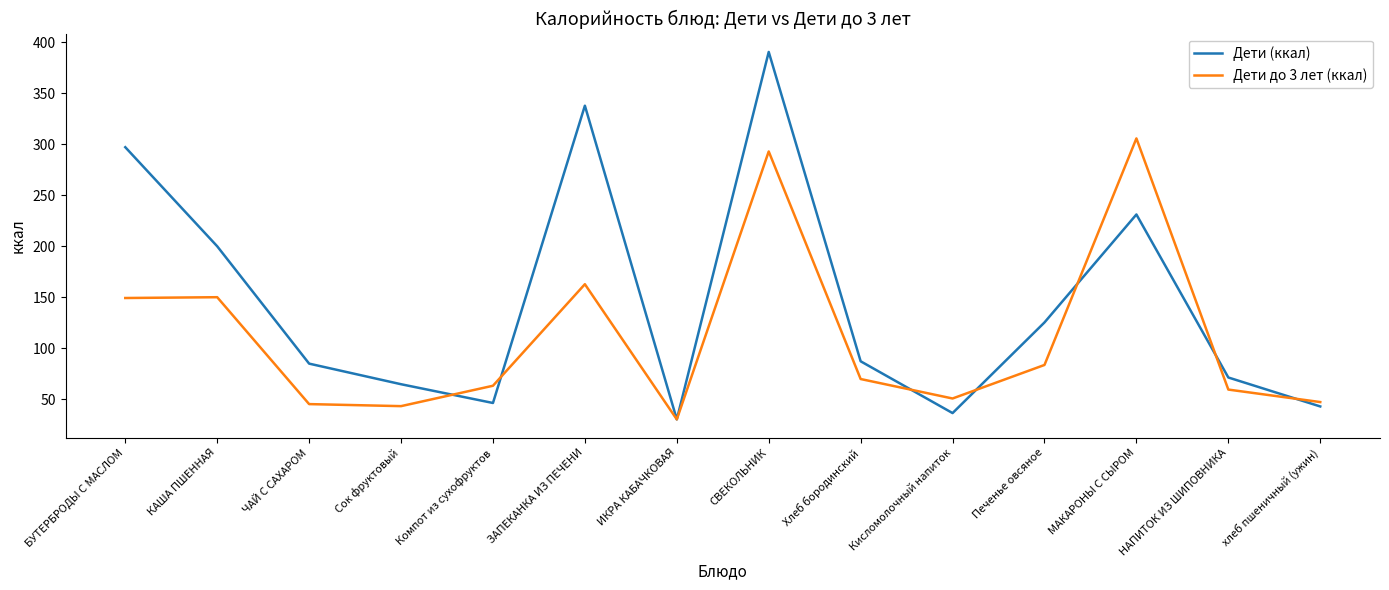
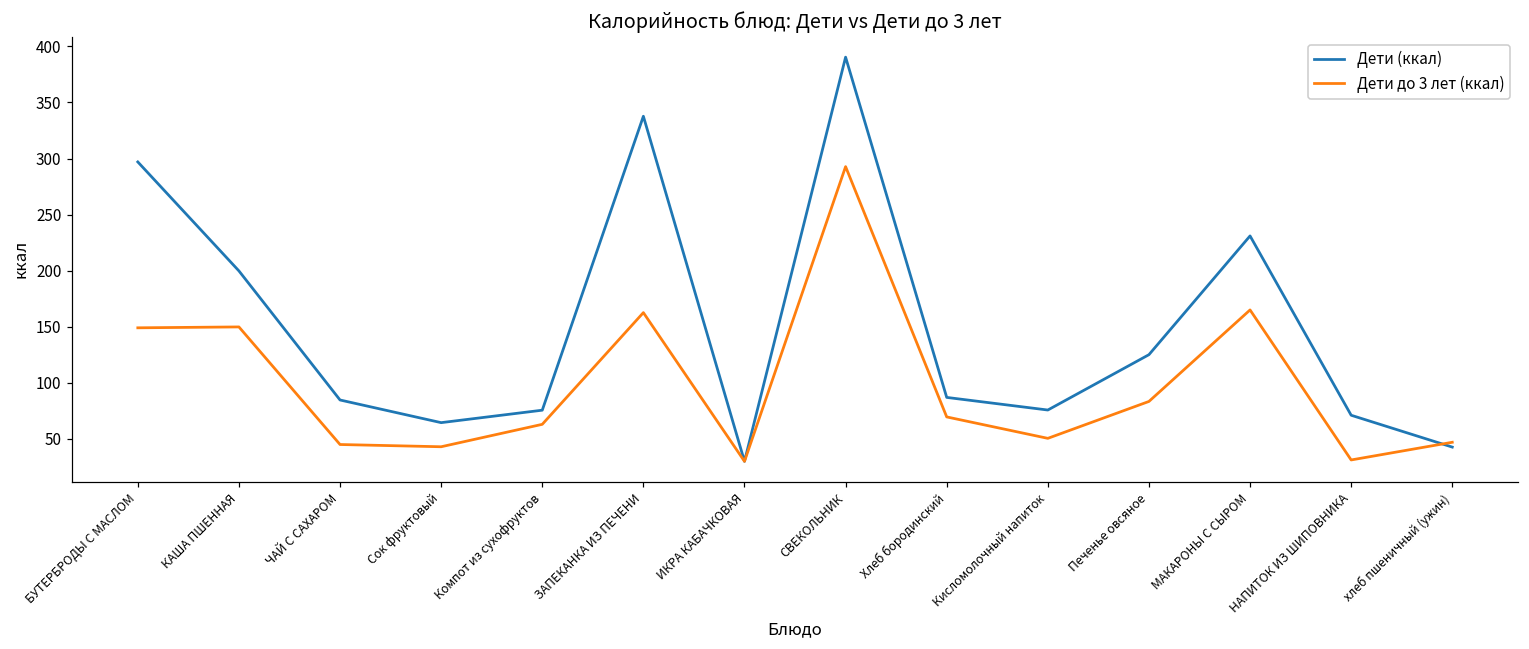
  {
    "Дети (ккал)": {
      "БУТЕРБРОДЫ С МАСЛОМ": 297,
      "КАША ПШЕННАЯ": 200,
      "ЧАЙ С САХАРОМ": 85,
      "Сок фруктовый": 65,
-     "Компот из сухофруктов": 46,
+     "Компот из сухофруктов": 76,
      "ЗАПЕКАНКА ИЗ ПЕЧЕНИ": 338,
      "СВЕКОЛЬНИК": 390,
      "Хлеб бородинский": 87,
-     "Кисломолочный напиток": 36,
+     "Кисломолочный напиток": 76,
      "Печенье овсяное": 125,
      "МАКАРОНЫ С СЫРОМ": 231,
      "НАПИТОК ИЗ ШИПОВНИКА": 71,
      "хлеб пшеничный (ужин)": 43
    },
    "Дети до 3 лет (ккал)": {
      "БУТЕРБРОДЫ С МАСЛОМ": 149,
      "КАША ПШЕННАЯ": 150,
      "ЧАЙ С САХАРОМ": 45,
      "Сок фруктовый": 43,
      "Компот из сухофруктов": 63,
      "ЗАПЕКАНКА ИЗ ПЕЧЕНИ": 163,
      "СВЕКОЛЬНИК": 293,
      "Хлеб бородинский": 70,
      "Кисломолочный напиток": 51,
      "Печенье овсяное": 83,
-     "МАКАРОНЫ С СЫРОМ": 306,
-     "НАПИТОК ИЗ ШИПОВНИКА": 59,
+     "МАКАРОНЫ С СЫРОМ": 165,
+     "НАПИТОК ИЗ ШИПОВНИКА": 31,
      "хлеб пшеничный (ужин)": 47
    }
  }
